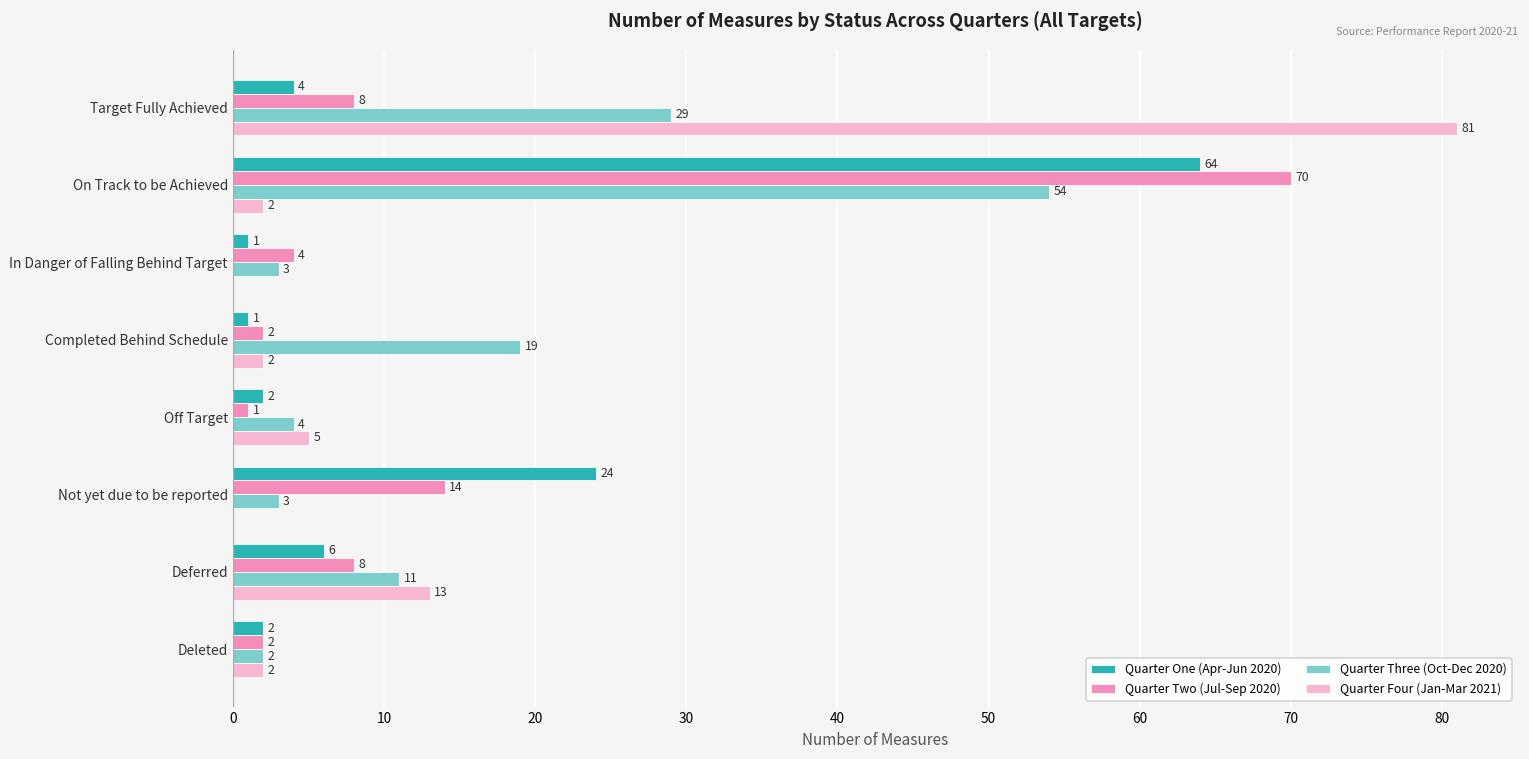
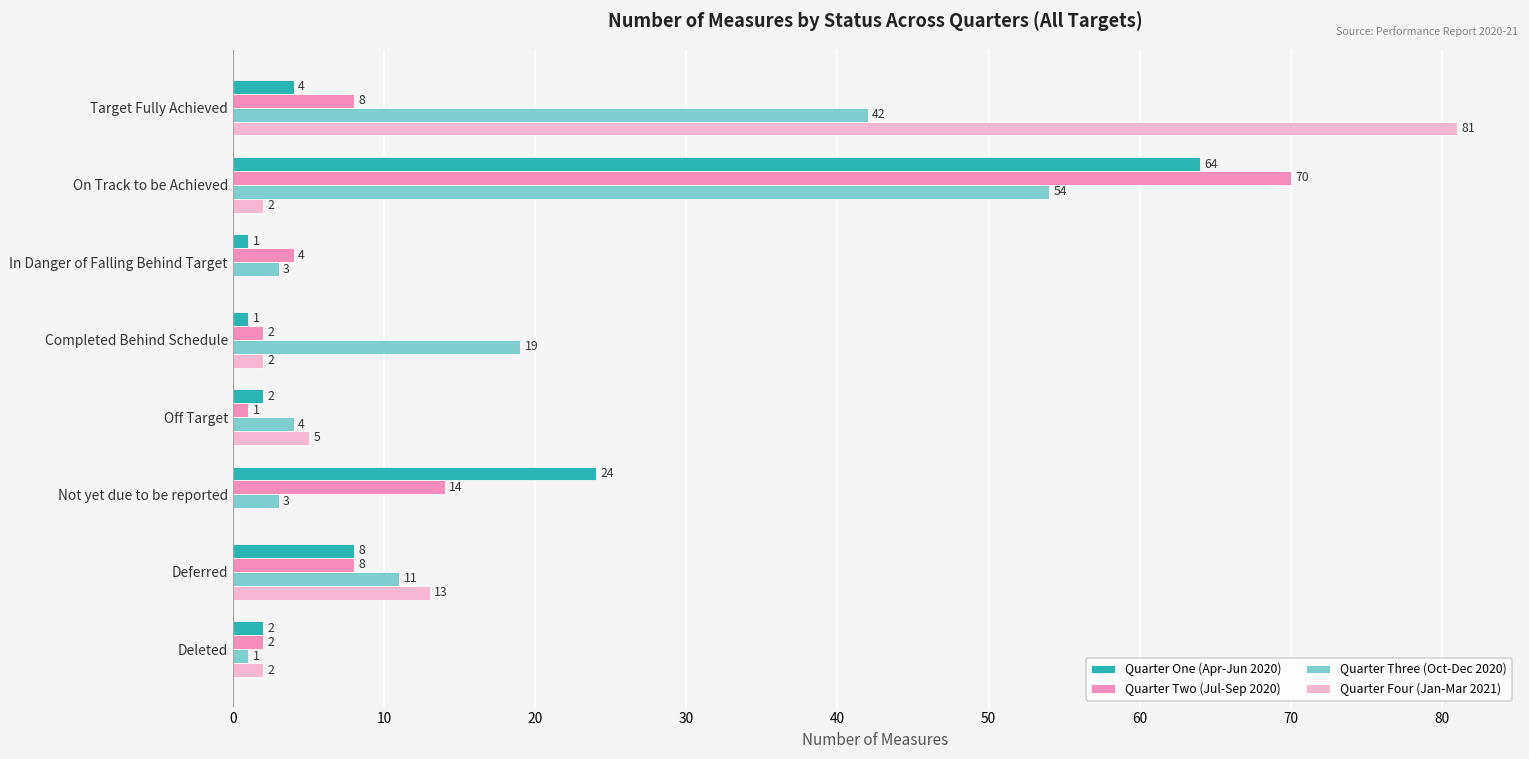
  {
    "Quarter One (Apr-Jun 2020)": {
      "Target Fully Achieved": 4,
      "On Track to be Achieved": 64,
      "In Danger of Falling Behind Target": 1,
      "Completed Behind Schedule": 1,
      "Off Target": 2,
      "Not yet due to be reported": 24,
-     "Deferred": 6,
+     "Deferred": 8,
      "Deleted": 2
    },
    "Quarter Three (Oct-Dec 2020)": {
-     "Target Fully Achieved": 29,
+     "Target Fully Achieved": 42,
      "On Track to be Achieved": 54,
      "In Danger of Falling Behind Target": 3,
      "Completed Behind Schedule": 19,
      "Off Target": 4,
      "Not yet due to be reported": 3,
      "Deferred": 11,
-     "Deleted": 2
+     "Deleted": 1
    }
  }
